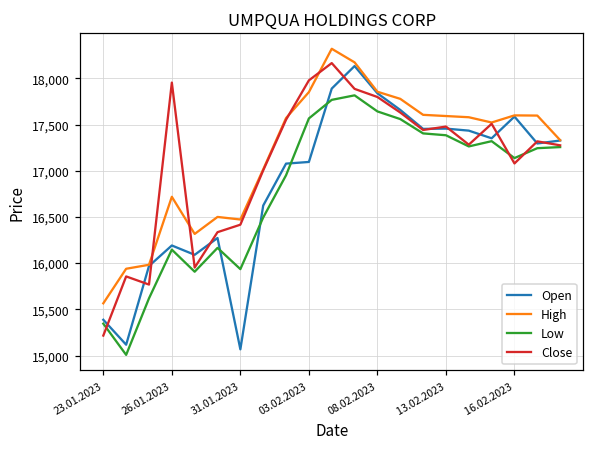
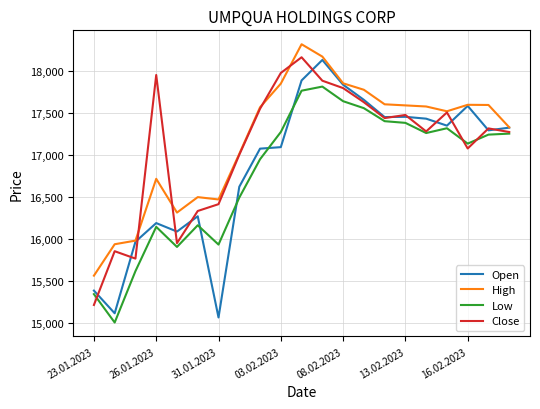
  {
    "Open": {
      "23.01.2023": "15,400",
      "26.01.2023": "16,200",
      "31.01.2023": "15,100",
      "03.02.2023": "17,100"
    },
    "High": {
      "23.01.2023": "15,600",
      "26.01.2023": "16,700",
      "31.01.2023": "16,500",
      "03.02.2023": "17,900",
      "13.02.2023": "17,600"
    },
    "Low": {
      "23.01.2023": "15,300",
      "26.01.2023": "16,100",
      "31.01.2023": "15,900",
-     "03.02.2023": "17,600",
+     "03.02.2023": "17,300",
      "08.02.2023": "17,600",
      "13.02.2023": "17,400",
      "16.02.2023": "17,100"
    },
    "Close": {
      "23.01.2023": "15,200",
      "26.01.2023": "18,000",
      "31.01.2023": "16,400",
      "03.02.2023": "18,000",
      "08.02.2023": "17,800",
      "16.02.2023": "17,100"
    }
  }
